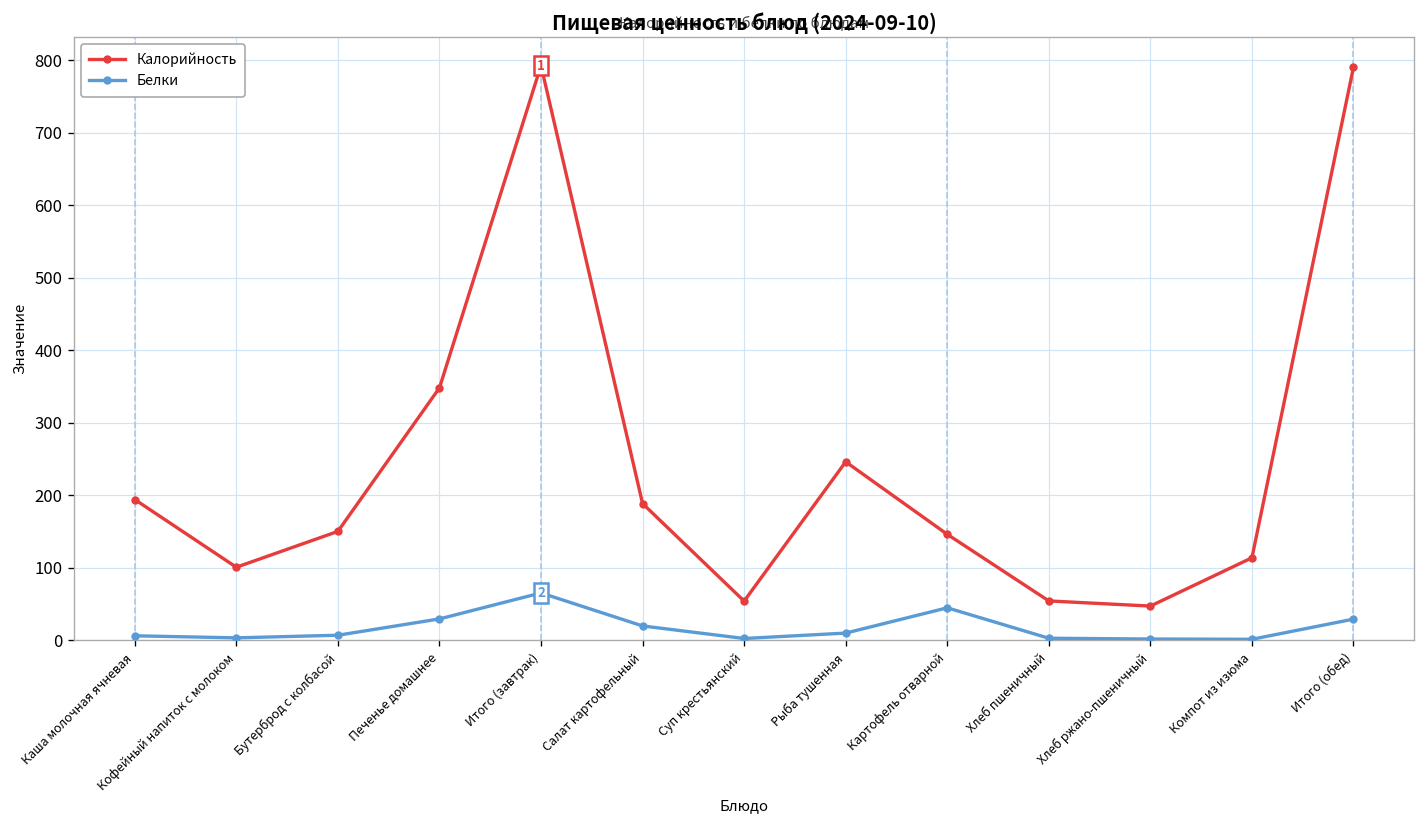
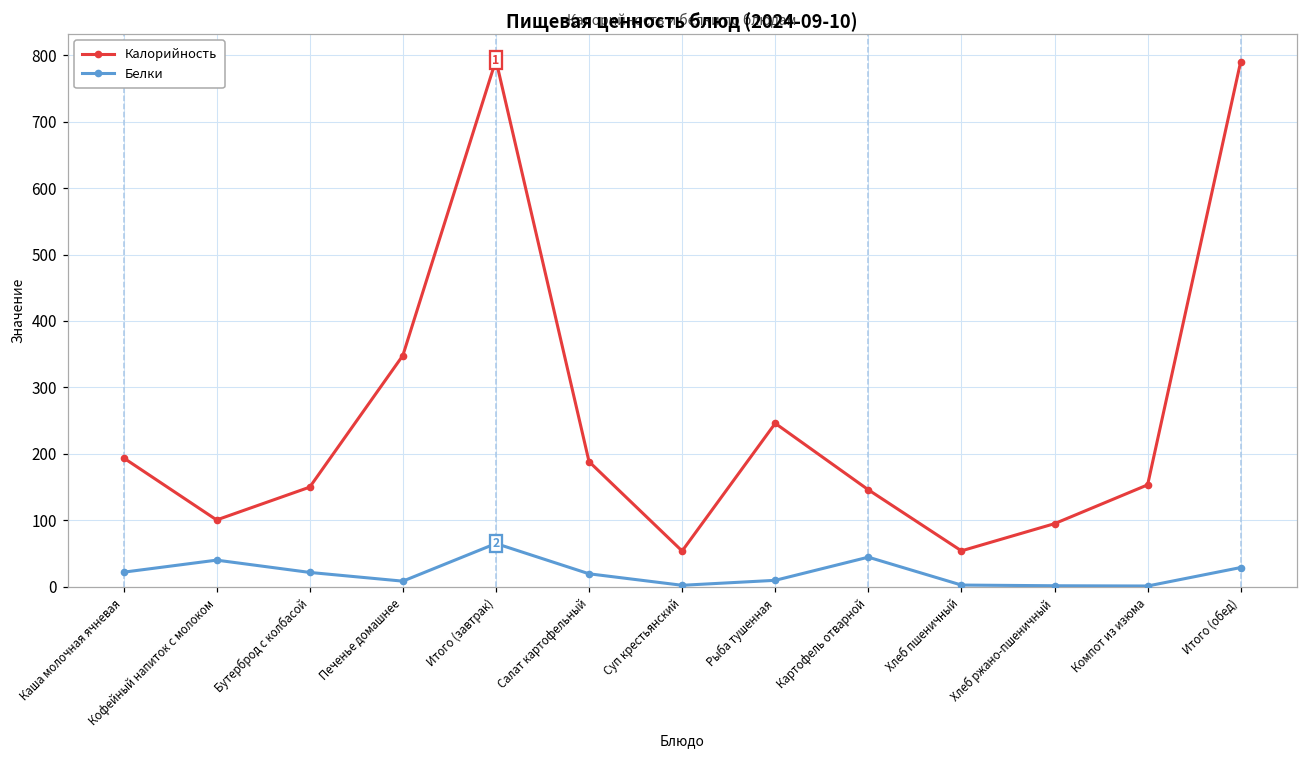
  {
    "Калорийность": {
      "Каша молочная ячневая": 190,
      "Кофейный напиток с молоком": 100,
      "Бутерброд с колбасой": 150,
      "Печенье домашнее": 350,
      "Салат картофельный": 190,
      "Суп крестьянский": 50,
      "Рыба тушенная": 250,
      "Картофель отварной": 150,
      "Хлеб пшеничный": 50,
-     "Хлеб ржано-пшеничный": 50,
-     "Компот из изюма": 110,
+     "Хлеб ржано-пшеничный": 100,
+     "Компот из изюма": 150,
      "Итого (обед)": 790
    },
    "Белки": {
-     "Каша молочная ячневая": 10,
-     "Кофейный напиток с молоком": 0,
-     "Бутерброд с колбасой": 10,
-     "Печенье домашнее": 30,
+     "Каша молочная ячневая": 20,
+     "Кофейный напиток с молоком": 40,
+     "Бутерброд с колбасой": 20,
+     "Печенье домашнее": 10,
      "Салат картофельный": 20,
      "Суп крестьянский": 0,
      "Рыба тушенная": 10,
      "Картофель отварной": 40,
      "Хлеб пшеничный": 0,
      "Хлеб ржано-пшеничный": 0,
      "Компот из изюма": 0,
      "Итого (обед)": 30
    }
  }
